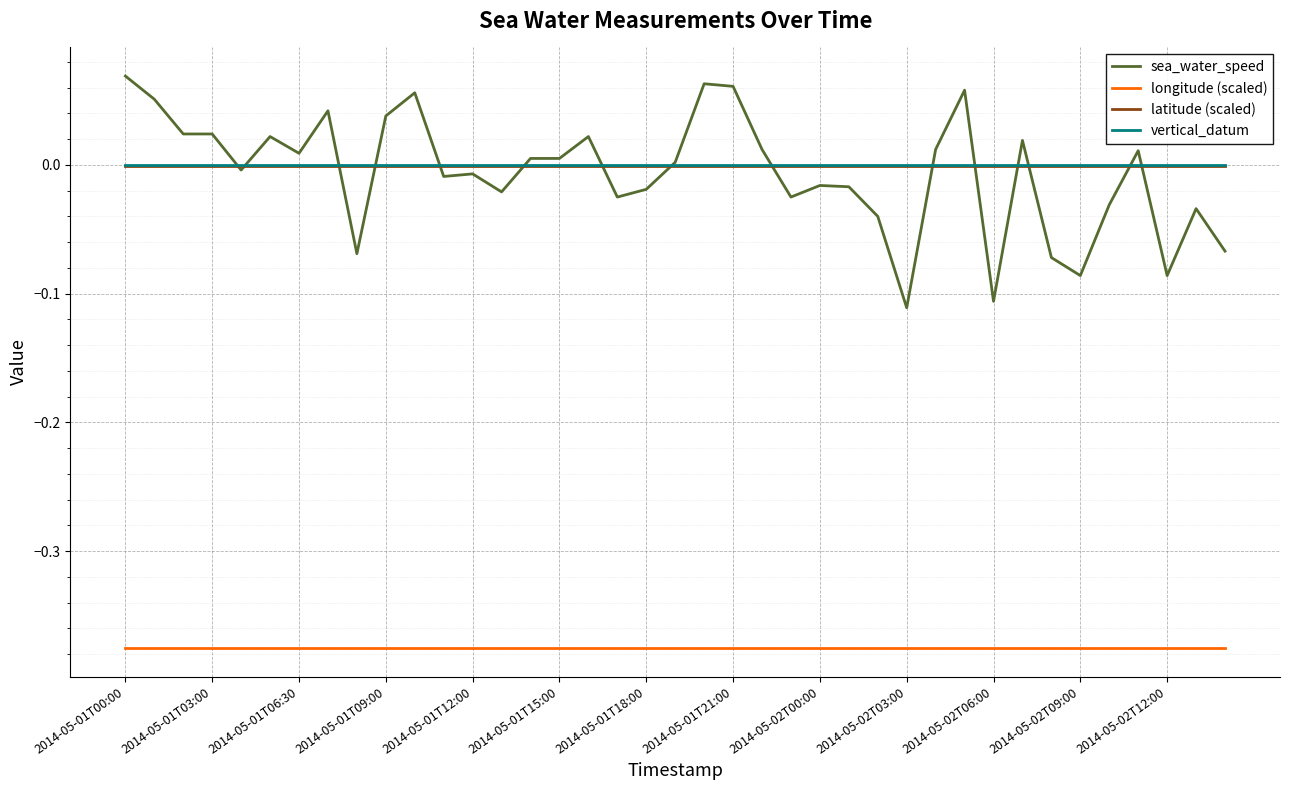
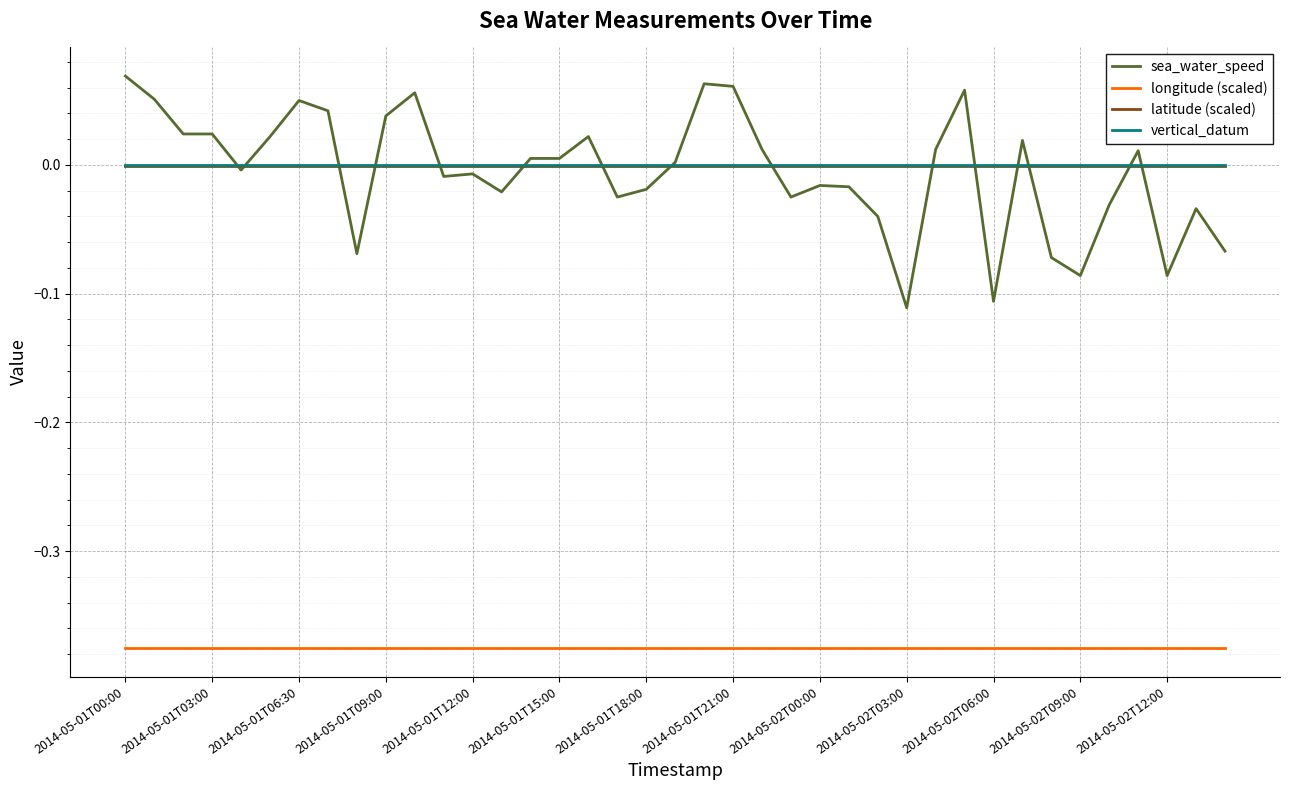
  {
    "sea_water_speed": {
      "2014-05-01T00:00": 0.069,
      "2014-05-01T03:00": 0.024,
-     "2014-05-01T06:30": 0.009,
+     "2014-05-01T06:30": 0.050,
      "2014-05-01T09:00": 0.038,
      "2014-05-01T12:00": -0.007,
      "2014-05-01T15:00": 0.005,
      "2014-05-01T18:00": -0.019,
      "2014-05-01T21:00": 0.061,
      "2014-05-02T00:00": -0.016,
      "2014-05-02T03:00": -0.111,
      "2014-05-02T06:00": -0.106,
      "2014-05-02T09:00": -0.086,
      "2014-05-02T12:00": -0.086
    },
    "longitude (scaled)": {
      "2014-05-01T00:00": -0.375,
      "2014-05-01T03:00": -0.375,
      "2014-05-01T06:30": -0.375,
      "2014-05-01T09:00": -0.375,
      "2014-05-01T12:00": -0.375,
      "2014-05-01T15:00": -0.375,
      "2014-05-01T18:00": -0.375,
      "2014-05-01T21:00": -0.375,
      "2014-05-02T00:00": -0.375,
      "2014-05-02T03:00": -0.375,
      "2014-05-02T06:00": -0.375,
      "2014-05-02T09:00": -0.375,
      "2014-05-02T12:00": -0.375
    }
  }
